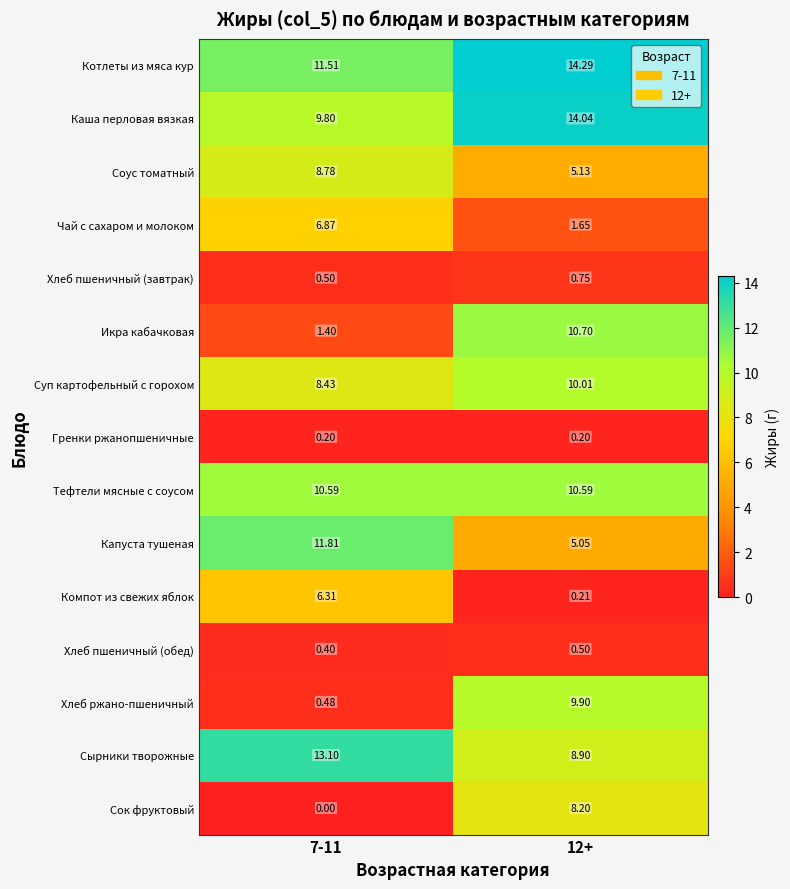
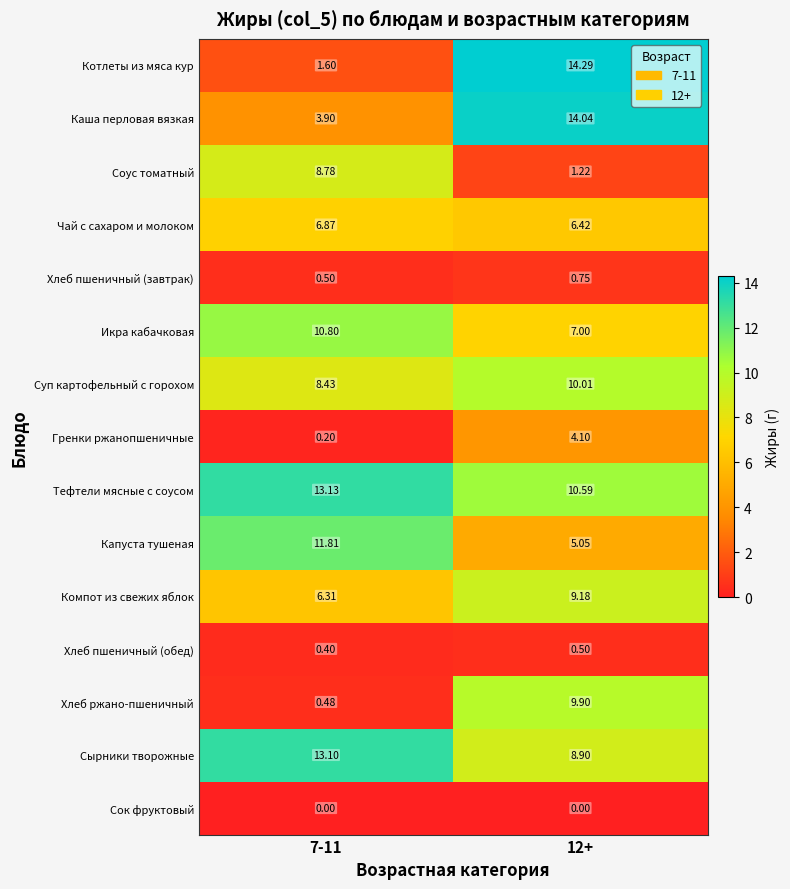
  {
    "Котлеты из мяса кур": {
-     "7-11": 11.51
+     "7-11": 1.60
    },
    "Каша перловая вязкая": {
-     "7-11": 9.80
+     "7-11": 3.90
    },
    "Соус томатный": {
-     "12+": 5.13
+     "12+": 1.22
    },
    "Чай с сахаром и молоком": {
-     "12+": 1.65
+     "12+": 6.42
    },
    "Икра кабачковая": {
-     "7-11": 1.40,
-     "12+": 10.70
+     "7-11": 10.80,
+     "12+": 7.00
    },
    "Гренки ржанопшеничные": {
-     "12+": 0.20
+     "12+": 4.10
    },
    "Тефтели мясные с соусом": {
-     "7-11": 10.59
+     "7-11": 13.13
    },
    "Компот из свежих яблок": {
-     "12+": 0.21
+     "12+": 9.18
    },
    "Сок фруктовый": {
-     "12+": 8.20
+     "12+": 0.00
    }
  }
